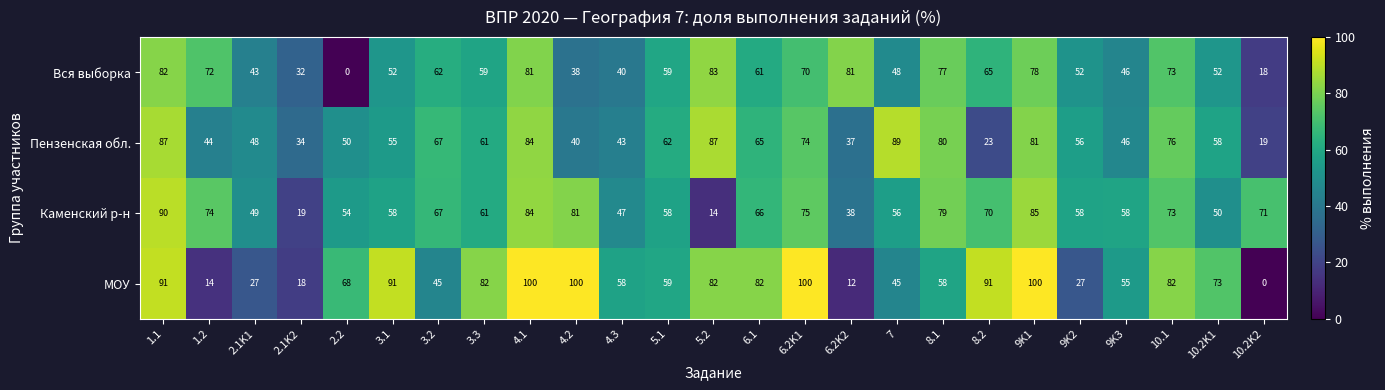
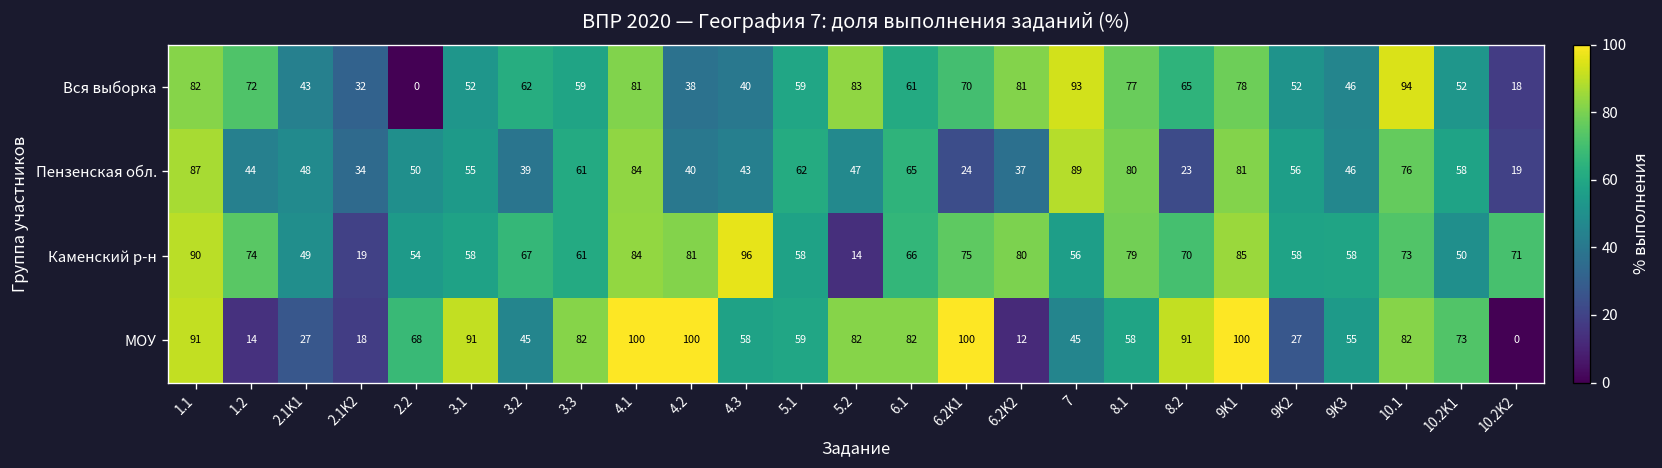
  {
    "Вся выборка": {
      "1.1": 82,
      "1.2": 72,
      "2.1K1": 43,
      "2.1K2": 32,
      "2.2": 0,
      "3.1": 52,
      "3.2": 62,
      "3.3": 59,
      "4.1": 81,
      "4.2": 38,
      "4.3": 40,
      "5.1": 59,
      "5.2": 83,
      "6.1": 61,
      "6.2K1": 70,
      "6.2K2": 81,
-     "7": 48,
+     "7": 93,
      "8.1": 77,
      "8.2": 65,
      "9K1": 78,
      "9K2": 52,
      "9K3": 46,
-     "10.1": 73,
+     "10.1": 94,
      "10.2K1": 52,
      "10.2K2": 18
    },
    "Пензенская обл.": {
      "1.1": 87,
      "1.2": 44,
      "2.1K1": 48,
      "2.1K2": 34,
      "2.2": 50,
      "3.1": 55,
-     "3.2": 67,
+     "3.2": 39,
      "3.3": 61,
      "4.1": 84,
      "4.2": 40,
      "4.3": 43,
      "5.1": 62,
-     "5.2": 87,
+     "5.2": 47,
      "6.1": 65,
-     "6.2K1": 74,
+     "6.2K1": 24,
      "6.2K2": 37,
      "7": 89,
      "8.1": 80,
      "8.2": 23,
      "9K1": 81,
      "9K2": 56,
      "9K3": 46,
      "10.1": 76,
      "10.2K1": 58,
      "10.2K2": 19
    },
    "Каменский р-н": {
      "1.1": 90,
      "1.2": 74,
      "2.1K1": 49,
      "2.1K2": 19,
      "2.2": 54,
      "3.1": 58,
      "3.2": 67,
      "3.3": 61,
      "4.1": 84,
      "4.2": 81,
-     "4.3": 47,
+     "4.3": 96,
      "5.1": 58,
      "5.2": 14,
      "6.1": 66,
      "6.2K1": 75,
-     "6.2K2": 38,
+     "6.2K2": 80,
      "7": 56,
      "8.1": 79,
      "8.2": 70,
      "9K1": 85,
      "9K2": 58,
      "9K3": 58,
      "10.1": 73,
      "10.2K1": 50,
      "10.2K2": 71
    },
    "МОУ": {
      "1.1": 91,
      "1.2": 14,
      "2.1K1": 27,
      "2.1K2": 18,
      "2.2": 68,
      "3.1": 91,
      "3.2": 45,
      "3.3": 82,
      "4.1": 100,
      "4.2": 100,
      "4.3": 58,
      "5.1": 59,
      "5.2": 82,
      "6.1": 82,
      "6.2K1": 100,
      "6.2K2": 12,
      "7": 45,
      "8.1": 58,
      "8.2": 91,
      "9K1": 100,
      "9K2": 27,
      "9K3": 55,
      "10.1": 82,
      "10.2K1": 73,
      "10.2K2": 0
    }
  }
